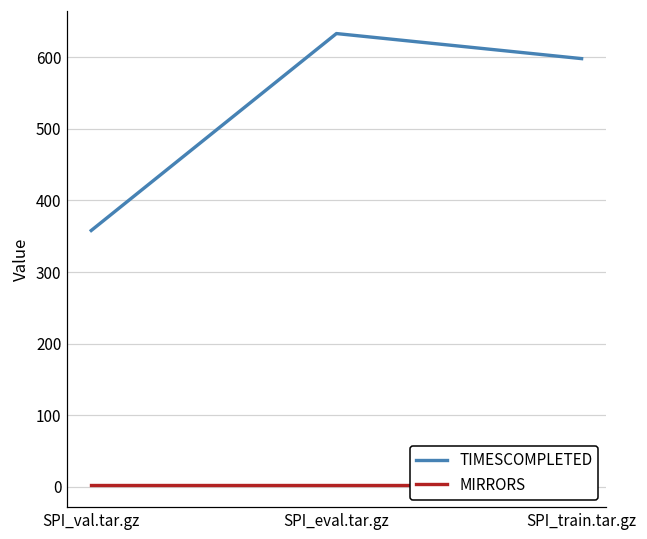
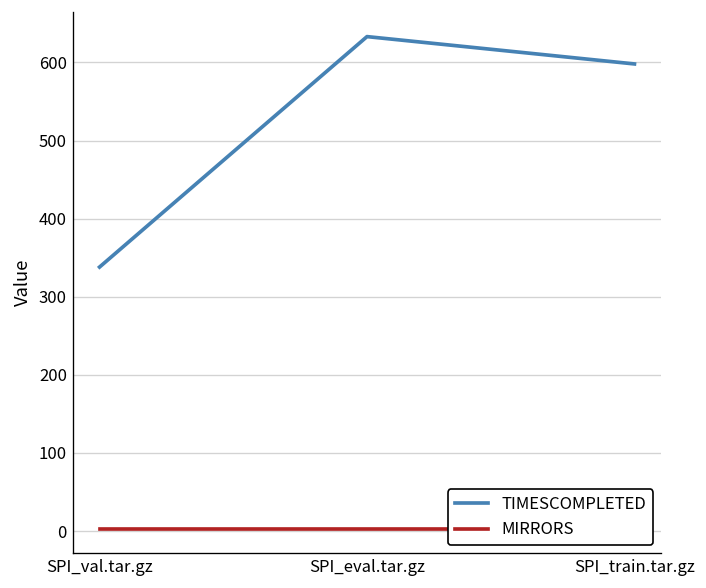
  {
    "TIMESCOMPLETED": {
-     "SPI_val.tar.gz": 360,
+     "SPI_val.tar.gz": 340,
      "SPI_eval.tar.gz": 630,
      "SPI_train.tar.gz": 600
    },
    "MIRRORS": {
      "SPI_val.tar.gz": 0,
      "SPI_eval.tar.gz": 0
    }
  }
